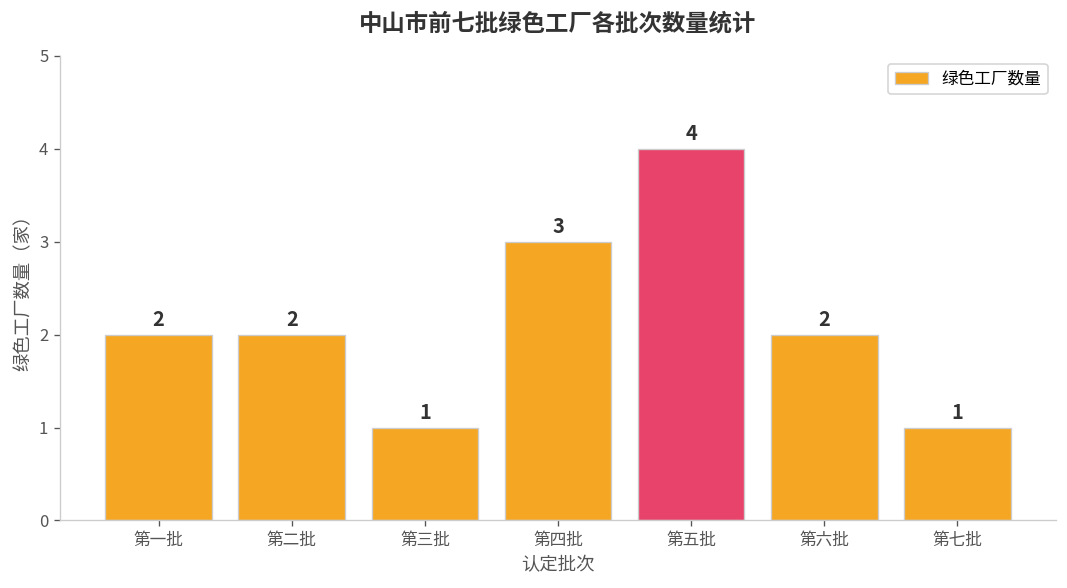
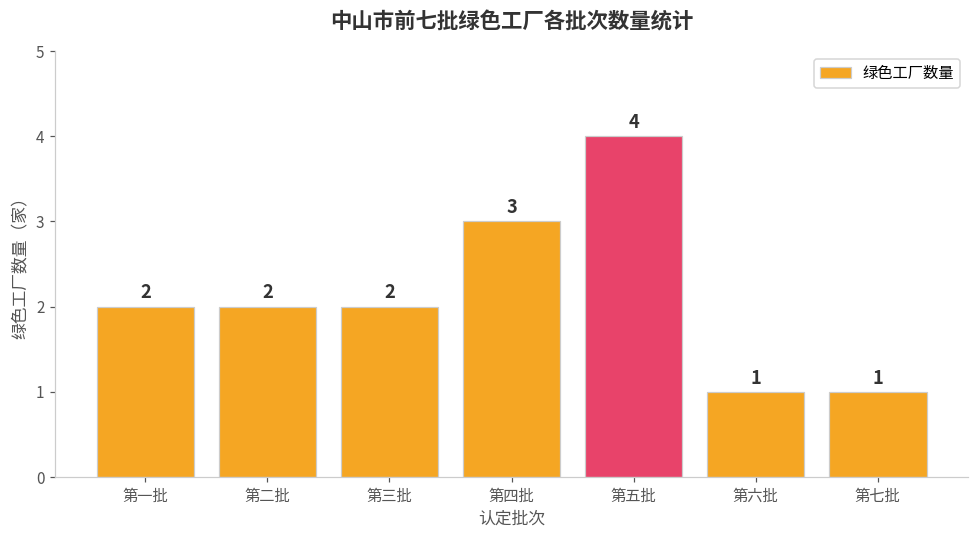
  {
    "第一批": 2,
    "第二批": 2,
-   "第三批": 1,
+   "第三批": 2,
    "第四批": 3,
    "第五批": 4,
-   "第六批": 2,
+   "第六批": 1,
    "第七批": 1
  }
